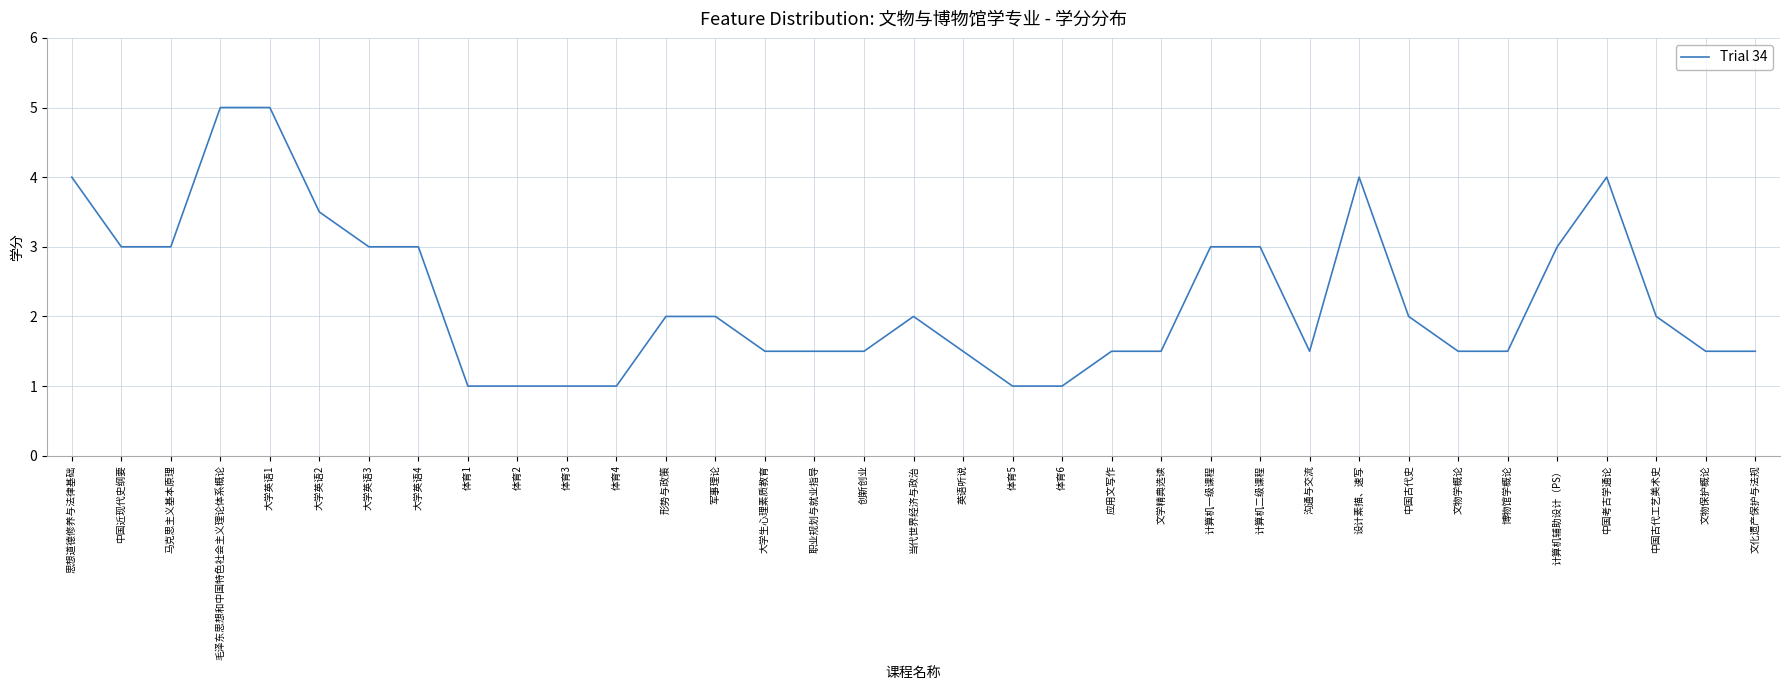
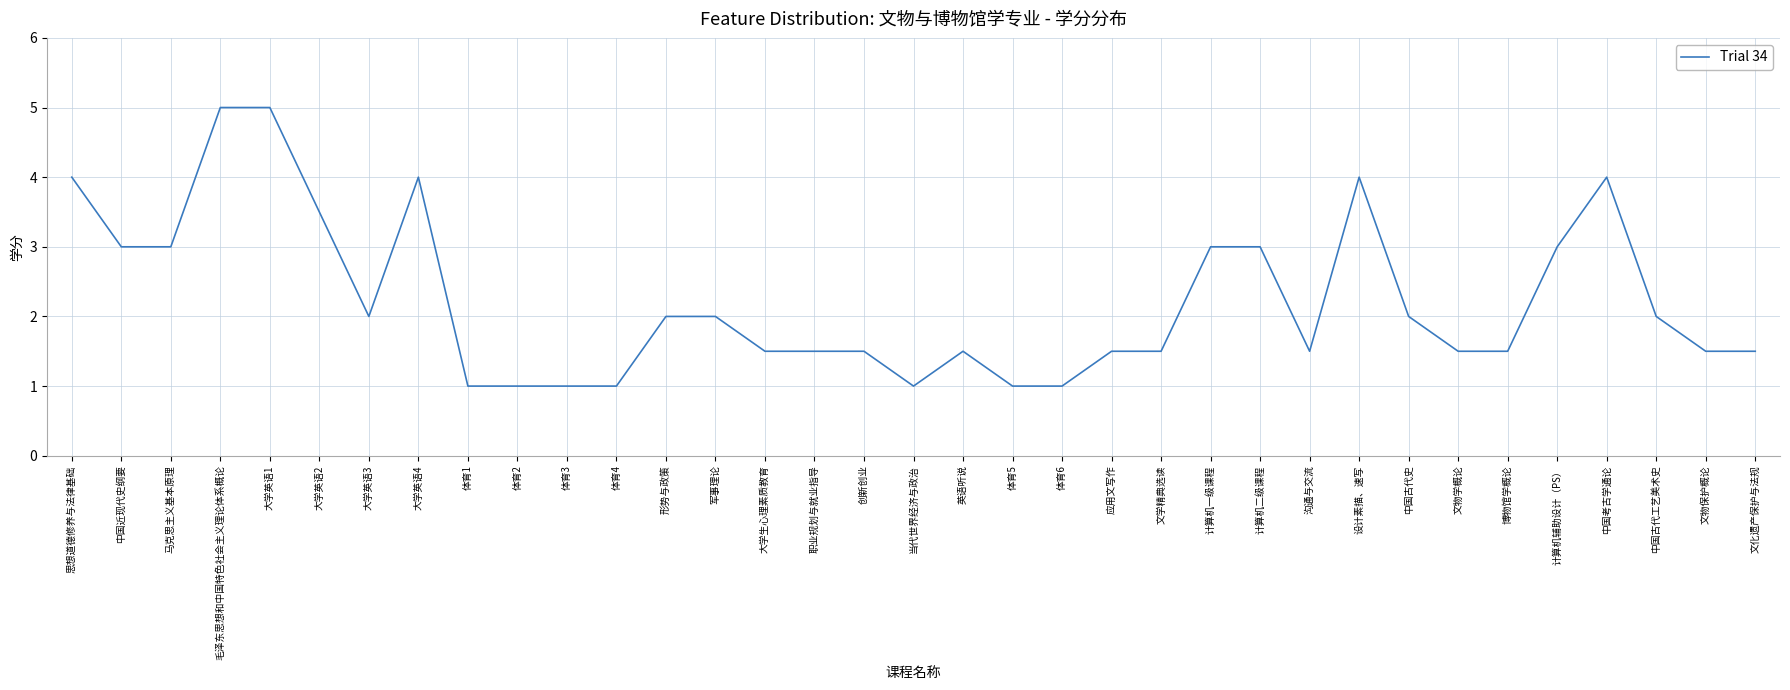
  {
    "思想道德修养与法律基础": 4,
    "中国近现代史纲要": 3,
    "马克思主义基本原理": 3,
    "毛泽东思想和中国特色社会主义理论体系概论": 5,
    "大学英语1": 5,
    "大学英语2": 3.5,
-   "大学英语3": 3,
-   "大学英语4": 3,
+   "大学英语3": 2,
+   "大学英语4": 4,
    "体育1": 1,
    "体育2": 1,
    "体育3": 1,
    "体育4": 1,
    "形势与政策": 2,
    "军事理论": 2,
    "大学生心理素质教育": 1.5,
    "职业规划与就业指导": 1.5,
    "创新创业": 1.5,
-   "当代世界经济与政治": 2,
+   "当代世界经济与政治": 1,
    "英语听说": 1.5,
    "体育5": 1,
    "体育6": 1,
    "应用文写作": 1.5,
    "文学精典选读": 1.5,
    "计算机一级课程": 3,
    "计算机二级课程": 3,
    "沟通与交流": 1.5,
    "设计素描、速写": 4,
    "中国古代史": 2,
    "文物学概论": 1.5,
    "博物馆学概论": 1.5,
    "计算机辅助设计（PS）": 3,
    "中国考古学通论": 4,
    "中国古代工艺美术史": 2,
    "文物保护概论": 1.5,
    "文化遗产保护与法规": 1.5
  }
